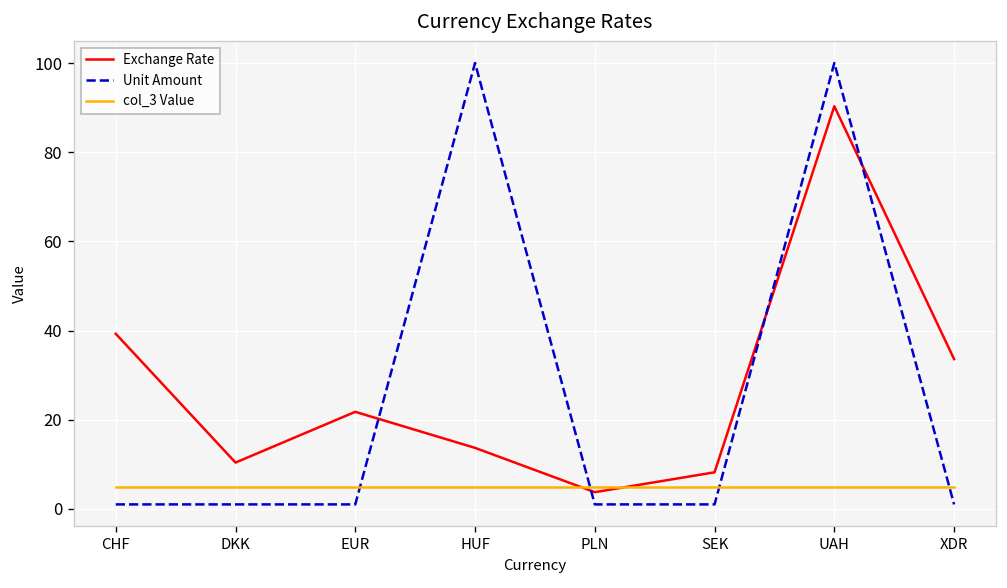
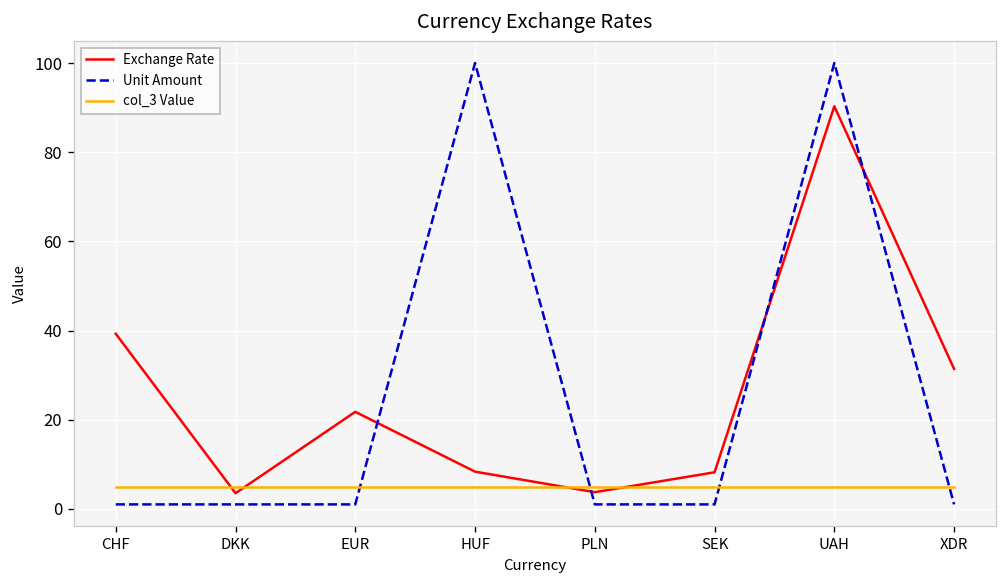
  {
    "Exchange Rate": {
      "CHF": 39,
-     "DKK": 10,
+     "DKK": 4,
      "EUR": 22,
-     "HUF": 14,
+     "HUF": 8,
      "PLN": 4,
      "SEK": 8,
      "UAH": 90,
-     "XDR": 34
+     "XDR": 31
    },
    "Unit Amount": {
      "CHF": 1,
      "DKK": 1,
      "EUR": 1,
      "HUF": 100,
      "PLN": 1,
      "SEK": 1,
      "UAH": 100,
      "XDR": 1
    },
    "col_3 Value": {
      "CHF": 5,
      "DKK": 5,
      "EUR": 5,
      "HUF": 5,
      "PLN": 5,
      "SEK": 5,
      "UAH": 5,
      "XDR": 5
    }
  }
